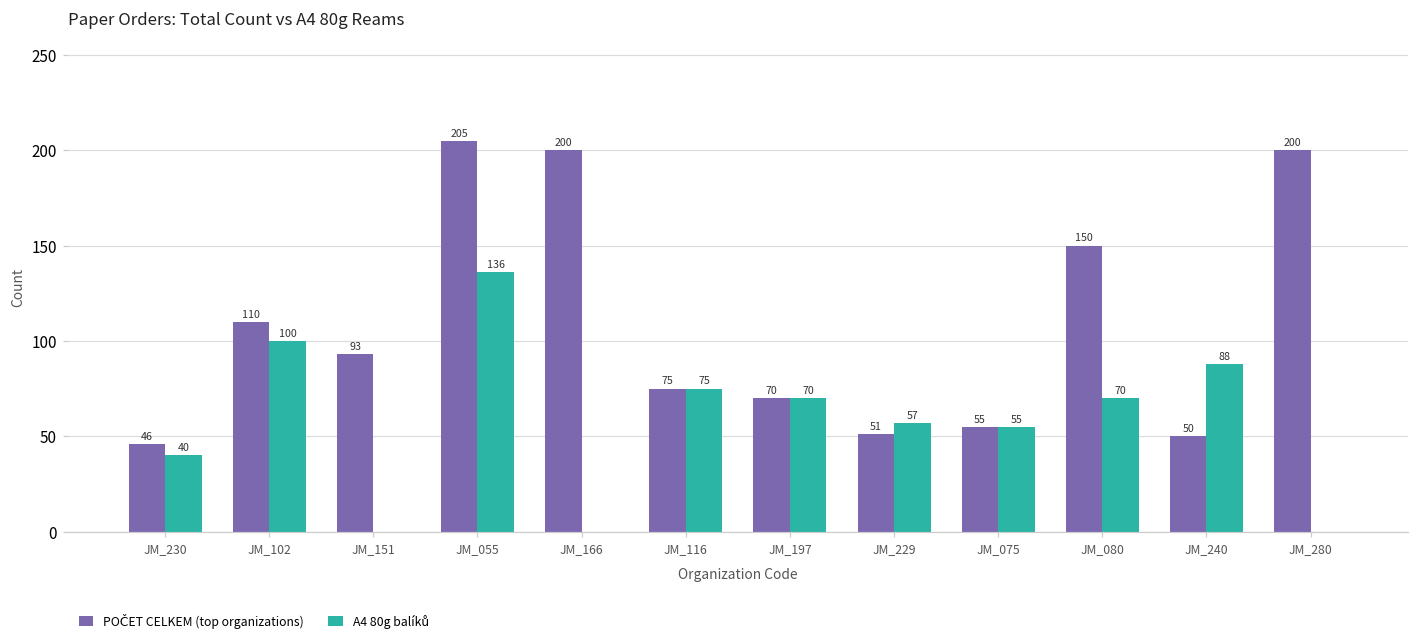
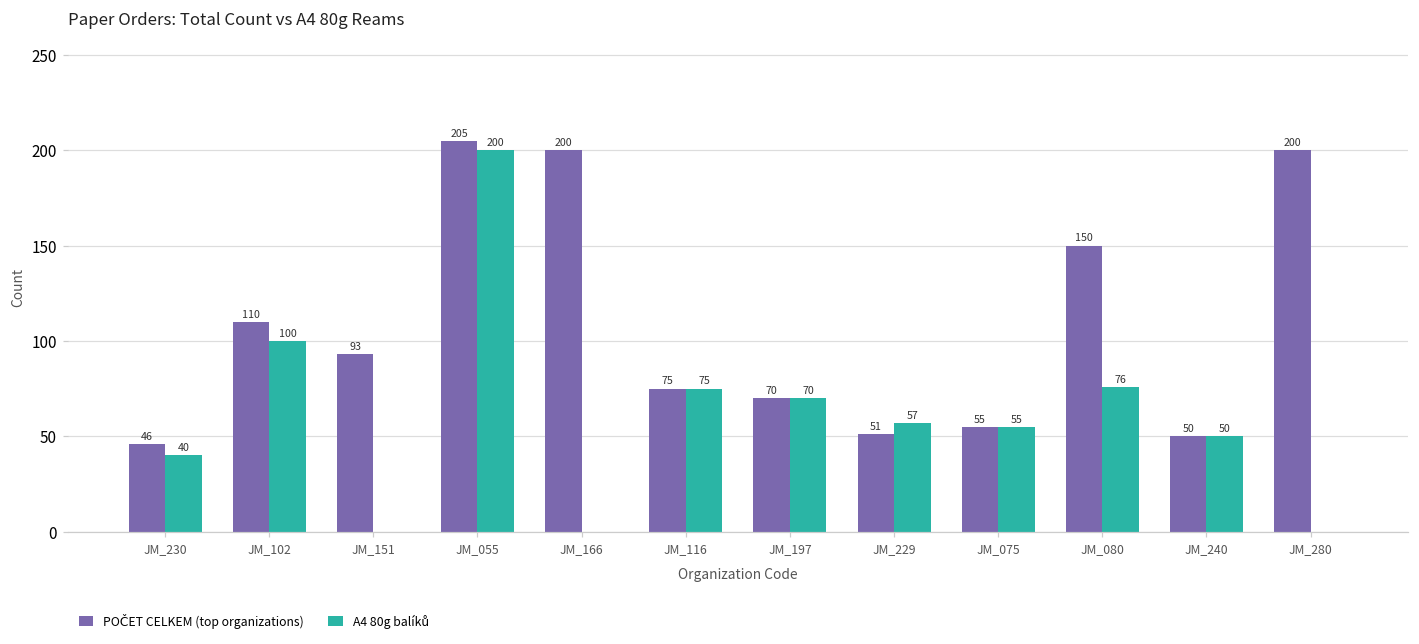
  {
    "POČET CELKEM (top organizations)": {
      "JM_230": 46,
      "JM_102": 110,
      "JM_151": 93,
      "JM_055": 205,
      "JM_166": 200,
      "JM_116": 75,
      "JM_197": 70,
      "JM_229": 51,
      "JM_075": 55,
      "JM_080": 150,
      "JM_240": 50,
      "JM_280": 200
    },
    "A4 80g balíků": {
      "JM_230": 40,
      "JM_102": 100,
-     "JM_055": 136,
+     "JM_055": 200,
      "JM_116": 75,
      "JM_197": 70,
      "JM_229": 57,
      "JM_075": 55,
-     "JM_080": 70,
-     "JM_240": 88
+     "JM_080": 76,
+     "JM_240": 50
    }
  }
